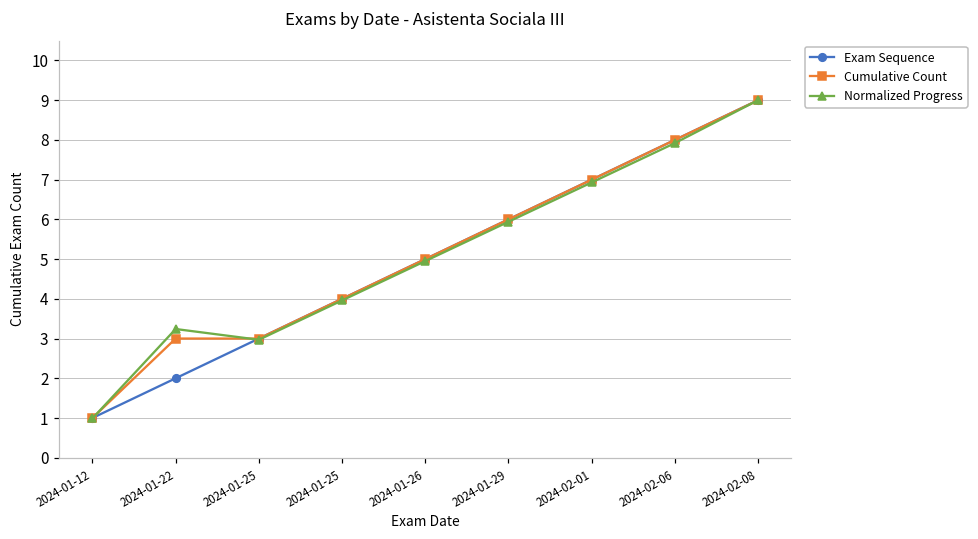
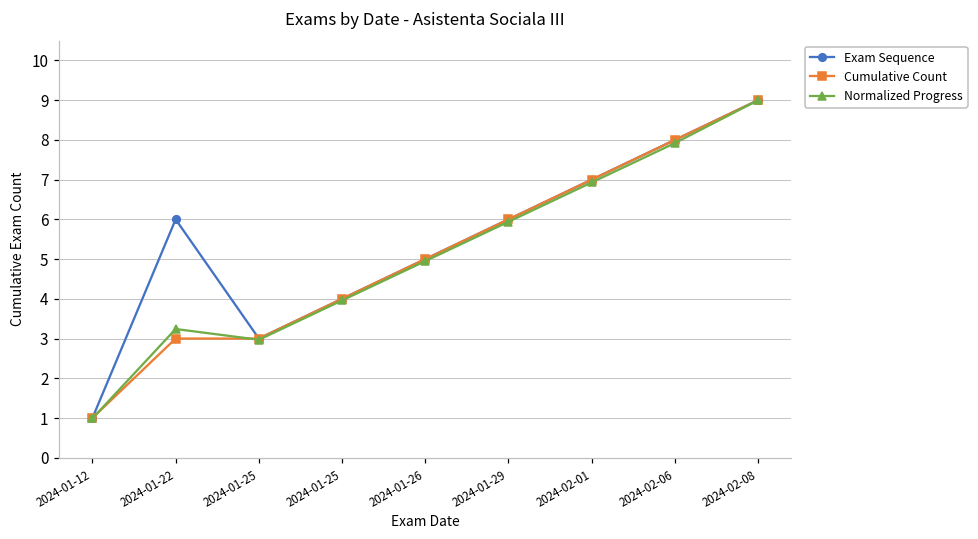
  {
    "Exam Sequence": {
-     "2024-01-22": 2
+     "2024-01-22": 6
    },
    "Cumulative Count": {
      "2024-01-22": 3
    },
    "Normalized Progress": {
      "2024-01-22": 3.2,
      "2024-02-06": 7.9
    }
  }
